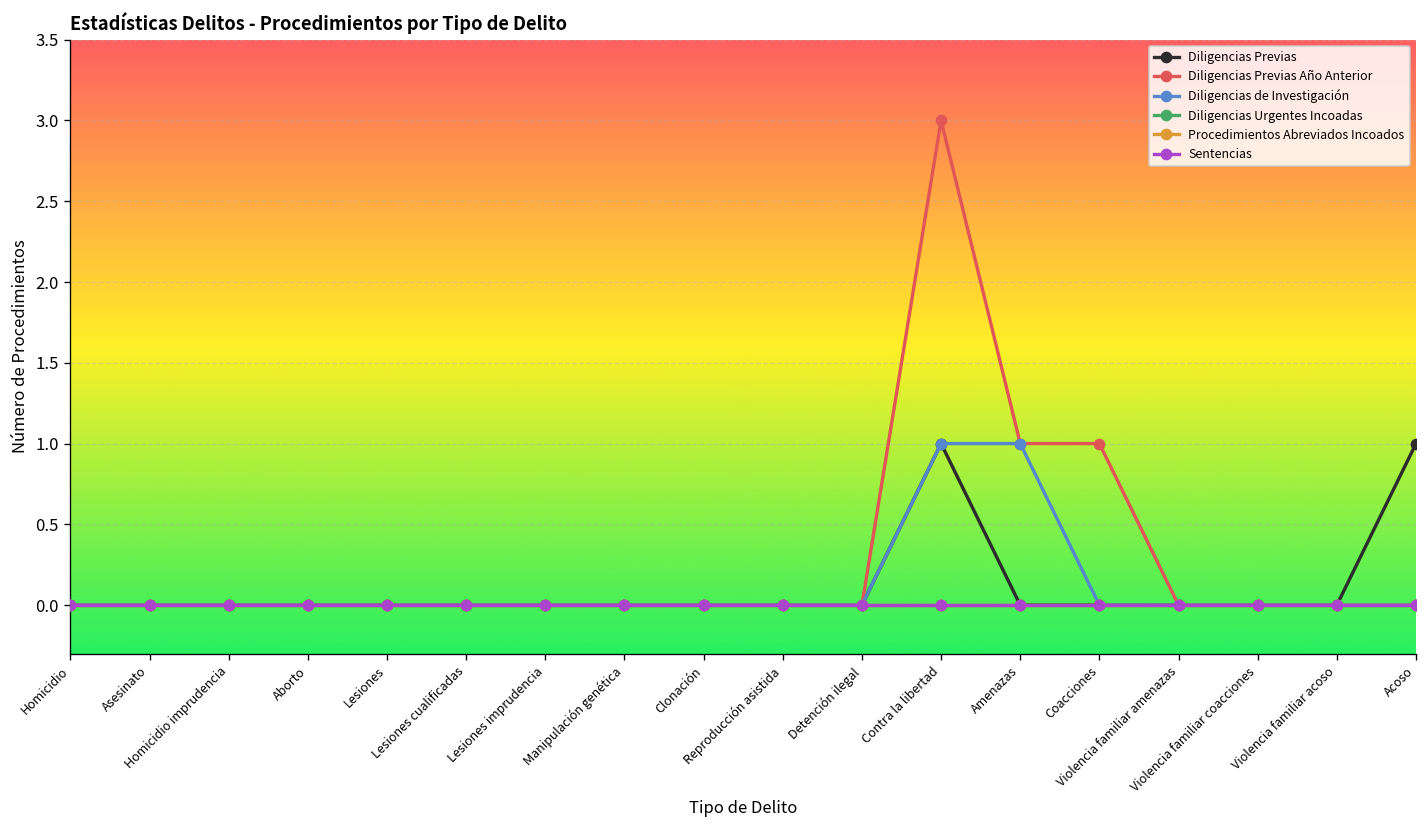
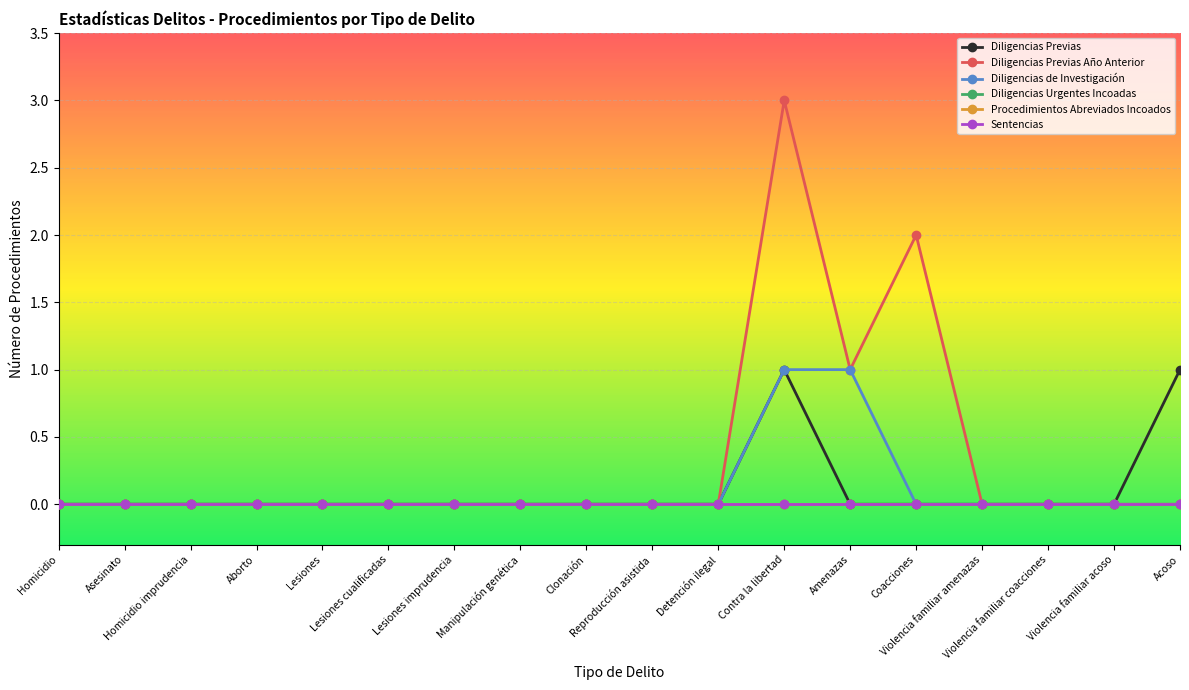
  {
    "Diligencias Previas": {
      "Acoso": 1
    },
    "Diligencias Previas Año Anterior": {
      "Contra la libertad": 3,
-     "Coacciones": 1
+     "Coacciones": 2
    },
    "Sentencias": {
      "Contra la libertad": 0
    }
  }
